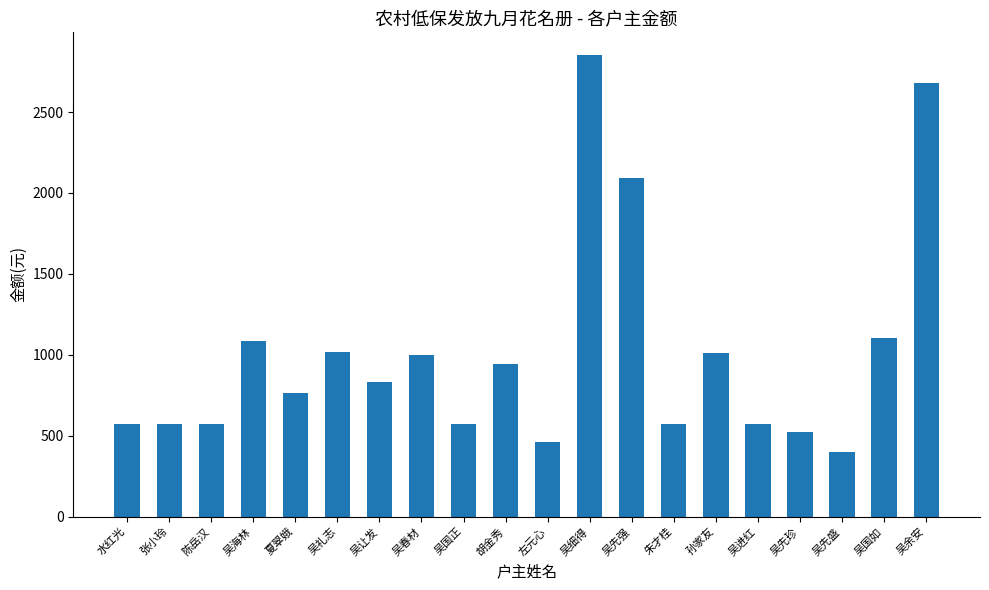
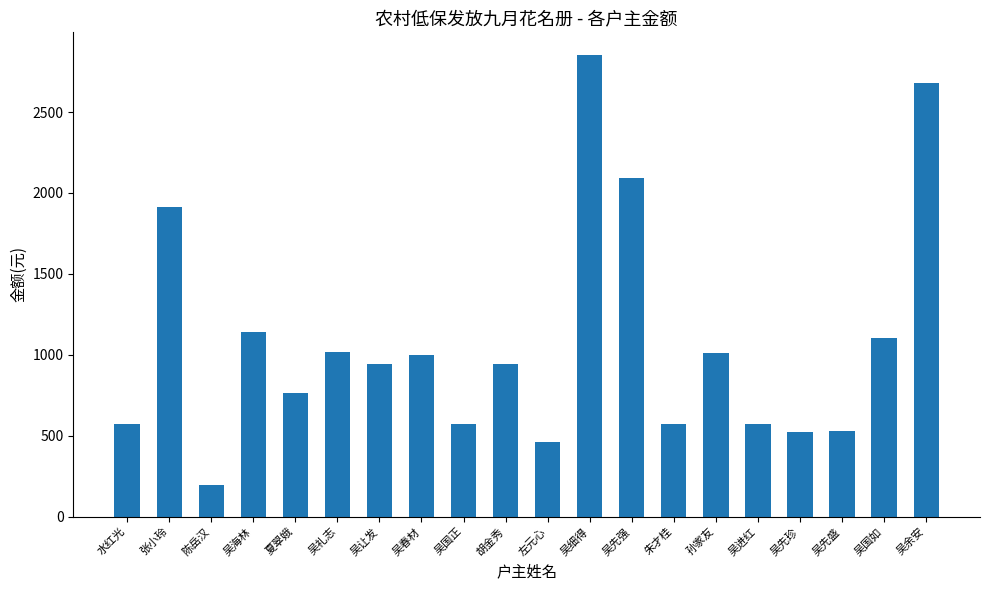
  {
    "水红光": 570,
-   "张小玲": 570,
-   "陈岳汉": 570,
-   "吴海林": 1090,
+   "张小玲": 1910,
+   "陈岳汉": 190,
+   "吴海林": 1140,
    "夏翠娥": 760,
    "吴礼志": 1020,
-   "吴让发": 830,
+   "吴让发": 940,
    "吴春材": 1000,
    "吴国正": 570,
    "胡金秀": 940,
    "左元心": 460,
    "吴细得": 2850,
    "吴先强": 2090,
    "朱才桂": 570,
    "孙家友": 1010,
    "吴进红": 570,
    "吴先珍": 520,
-   "吴先盛": 400,
+   "吴先盛": 530,
    "吴国如": 1100,
    "吴余安": 2680
  }
